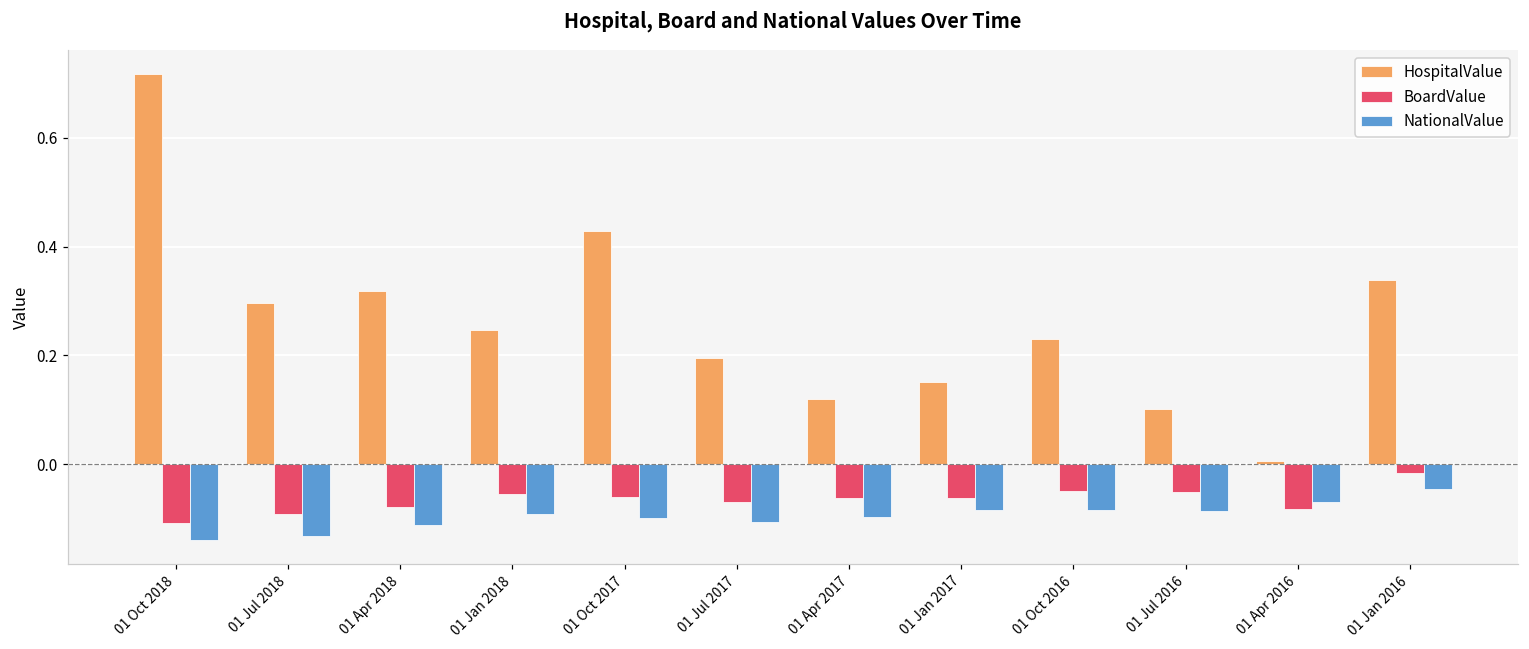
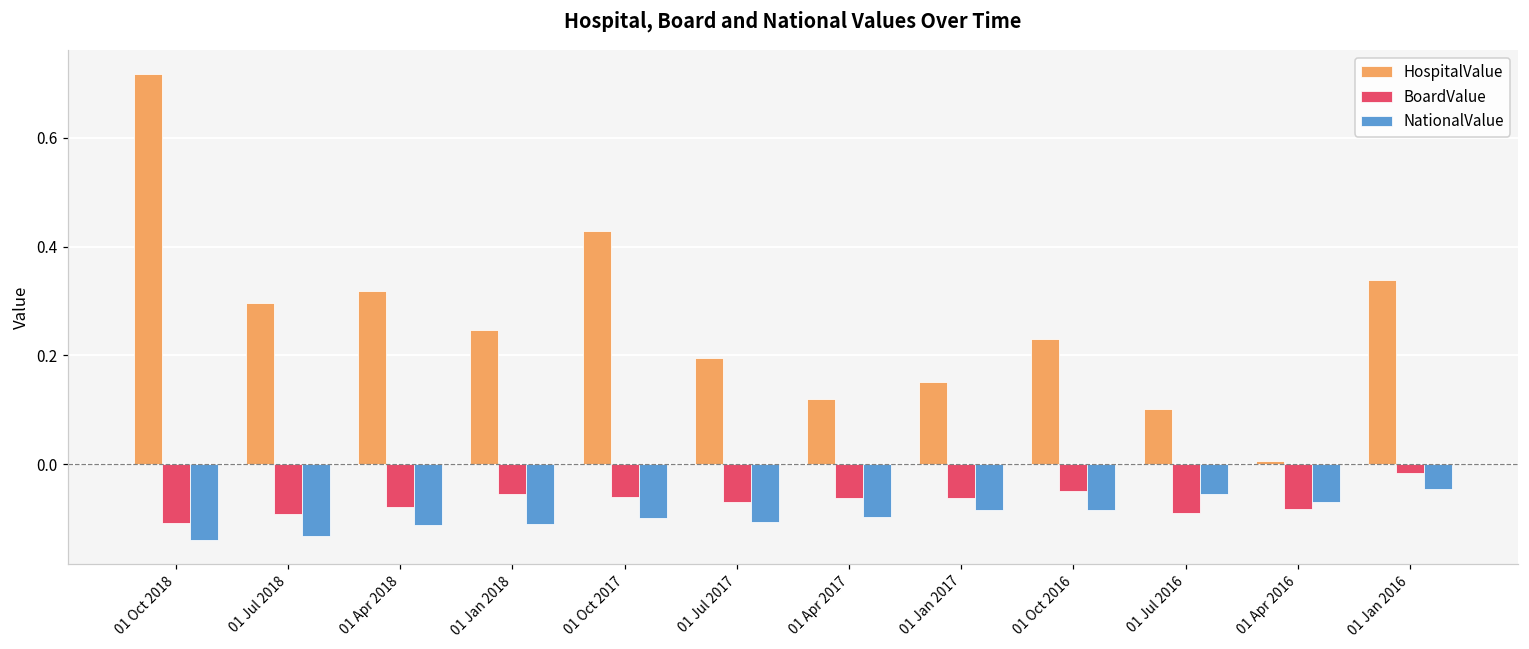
  {
    "HospitalValue": {
      "01 Oct 2018": 0.72,
      "01 Jul 2018": 0.30,
      "01 Apr 2018": 0.32,
      "01 Jan 2018": 0.25,
      "01 Oct 2017": 0.43,
      "01 Jul 2017": 0.20,
      "01 Apr 2017": 0.12,
      "01 Jan 2017": 0.15,
      "01 Oct 2016": 0.23,
      "01 Jul 2016": 0.10,
      "01 Jan 2016": 0.34
    },
    "BoardValue": {
      "01 Oct 2018": -0.11,
      "01 Jul 2018": -0.09,
      "01 Apr 2018": -0.08,
      "01 Jan 2018": -0.05,
      "01 Oct 2017": -0.06,
      "01 Jul 2017": -0.07,
      "01 Apr 2017": -0.06,
      "01 Jan 2017": -0.06,
      "01 Oct 2016": -0.05,
-     "01 Jul 2016": -0.05,
+     "01 Jul 2016": -0.09,
      "01 Apr 2016": -0.08,
      "01 Jan 2016": -0.02
    },
    "NationalValue": {
      "01 Oct 2018": -0.14,
      "01 Jul 2018": -0.13,
      "01 Apr 2018": -0.11,
-     "01 Jan 2018": -0.09,
+     "01 Jan 2018": -0.11,
      "01 Oct 2017": -0.10,
      "01 Jul 2017": -0.11,
      "01 Apr 2017": -0.10,
      "01 Jan 2017": -0.08,
      "01 Oct 2016": -0.08,
-     "01 Jul 2016": -0.09,
+     "01 Jul 2016": -0.05,
      "01 Apr 2016": -0.07,
      "01 Jan 2016": -0.05
    }
  }
